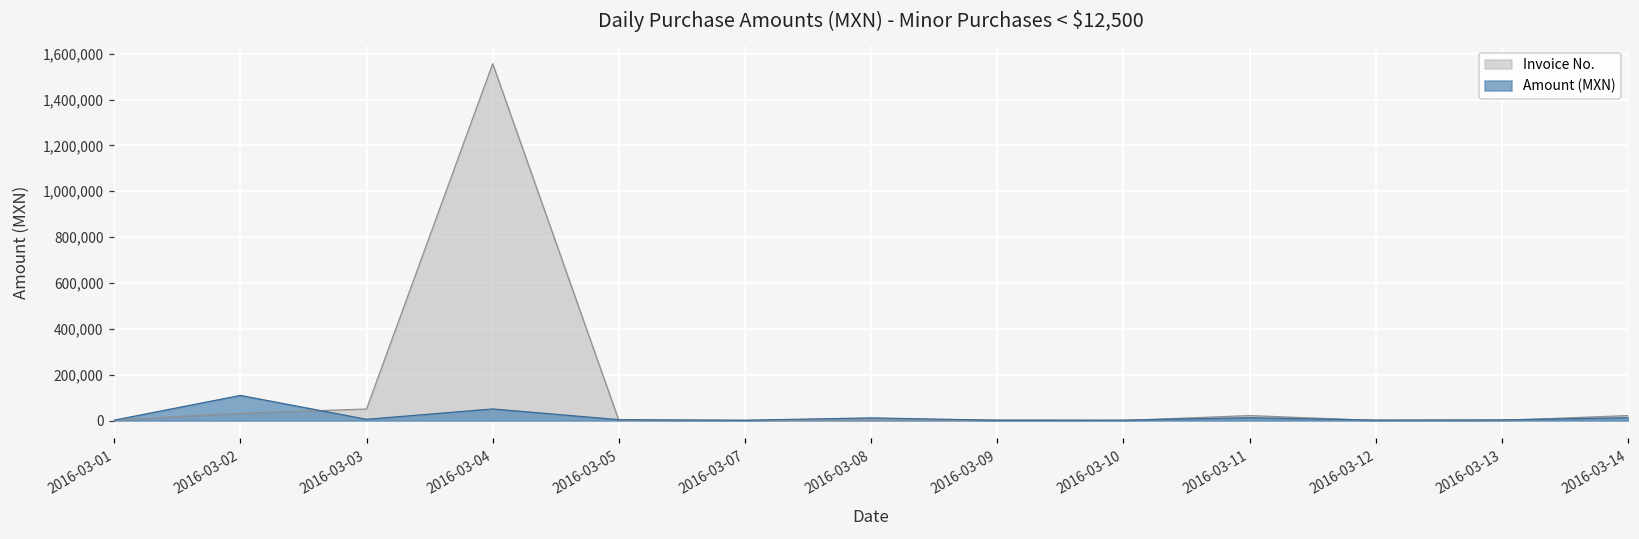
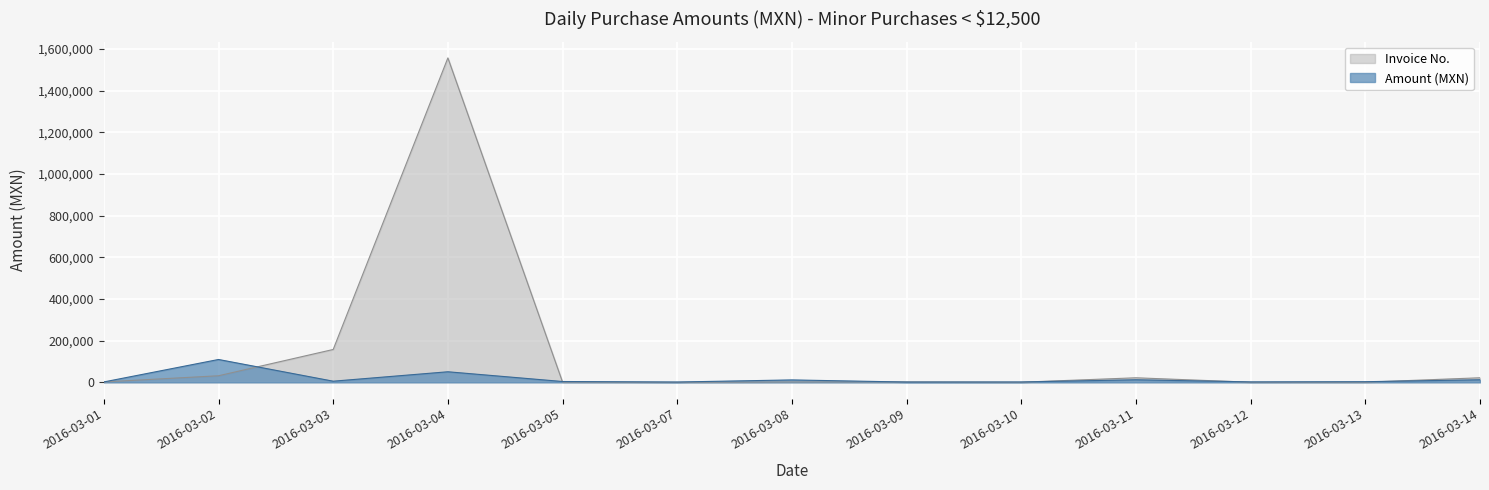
  {
    "Invoice No.": {
      "2016-03-02": "30,000",
-     "2016-03-03": "50,000",
+     "2016-03-03": "160,000",
      "2016-03-04": "1,560,000"
    },
    "Amount (MXN)": {
      "2016-03-02": "110,000",
      "2016-03-03": "10,000",
      "2016-03-04": "50,000"
    }
  }
